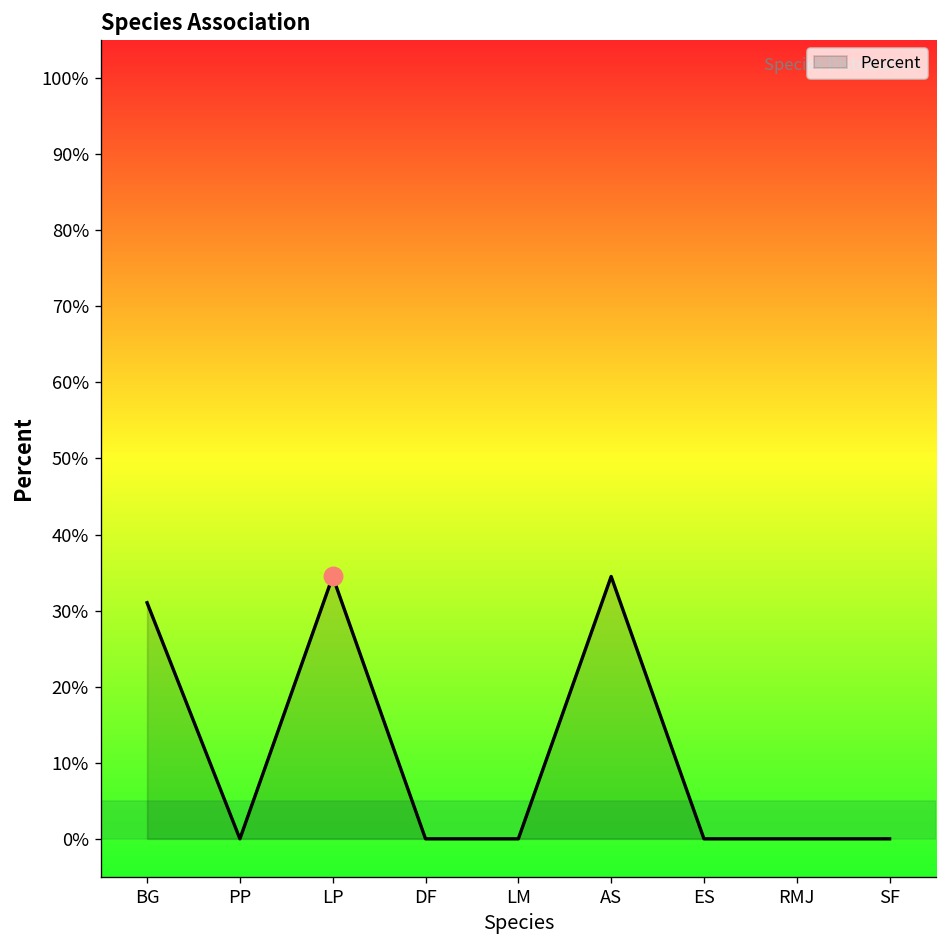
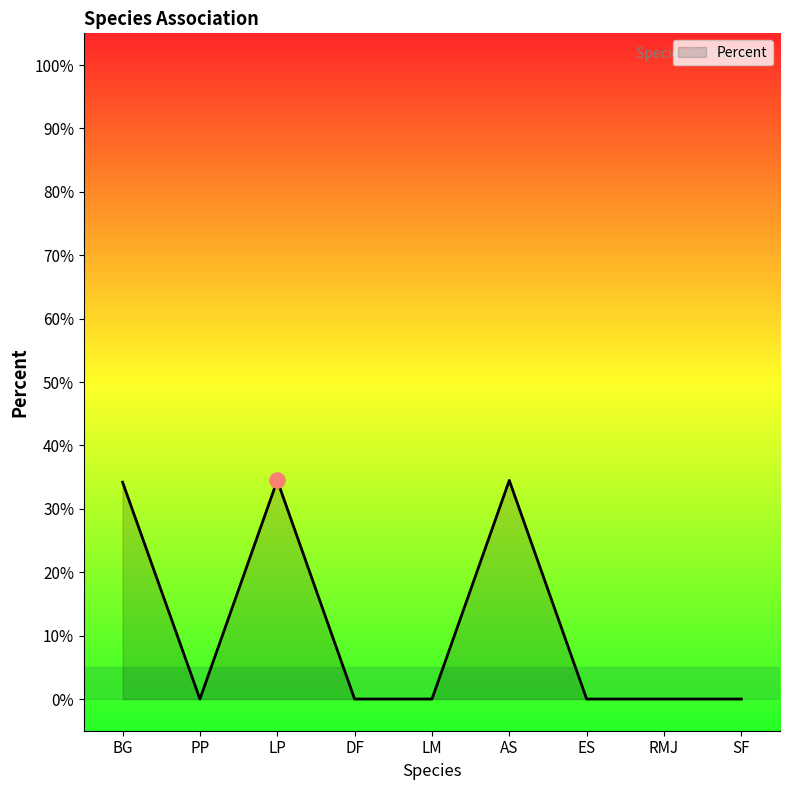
  {
    "Percent": {
-     "BG": "31%",
+     "BG": "34%",
      "AS": "34%"
    }
  }
